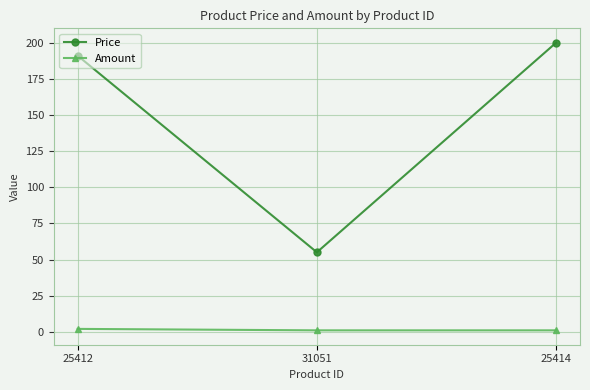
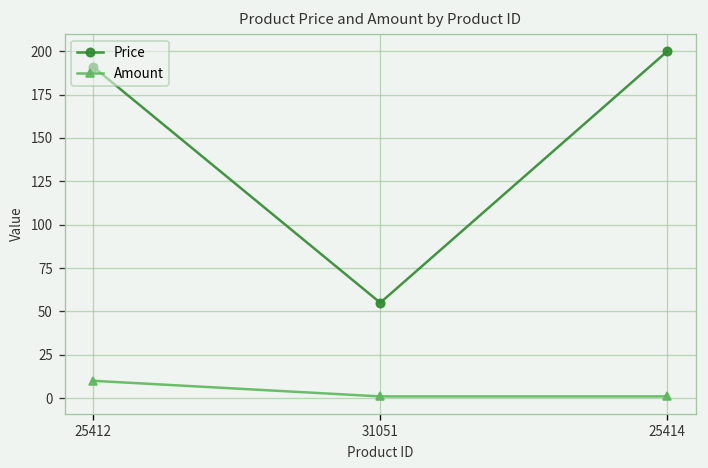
  {
    "Price": {
      "31051": 55,
      "25414": 200
    },
    "Amount": {
-     "25412": 2,
+     "25412": 10,
      "31051": 1,
      "25414": 1
    }
  }
